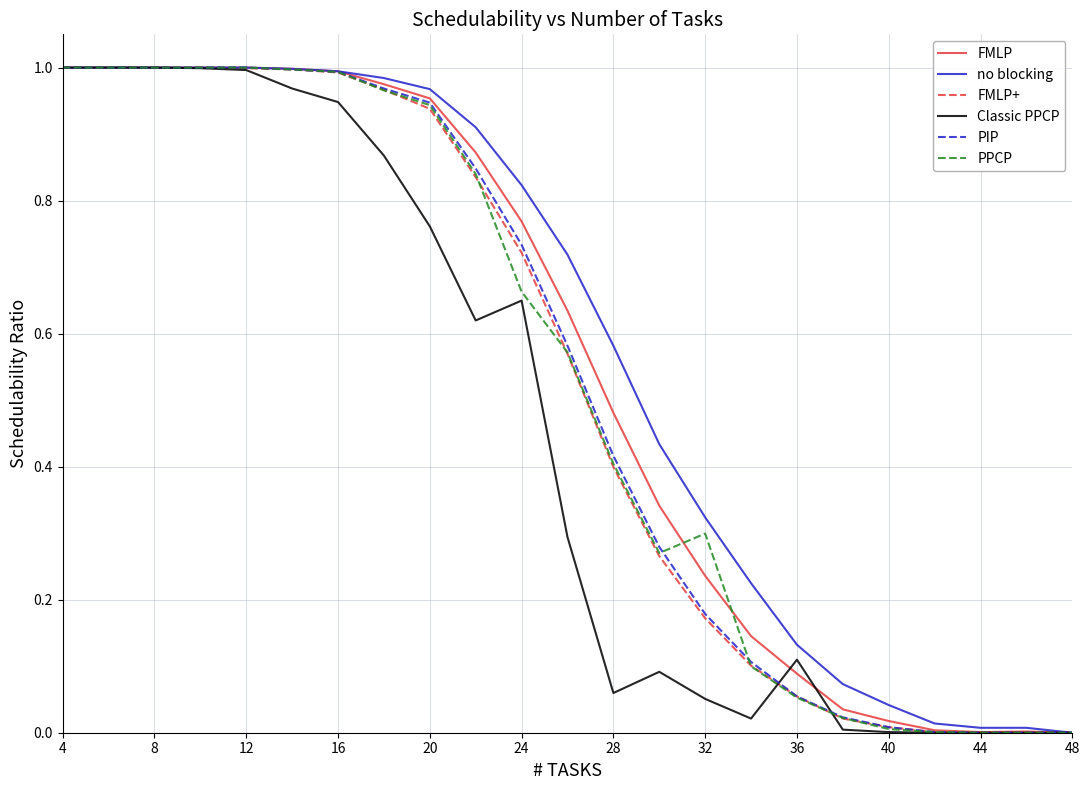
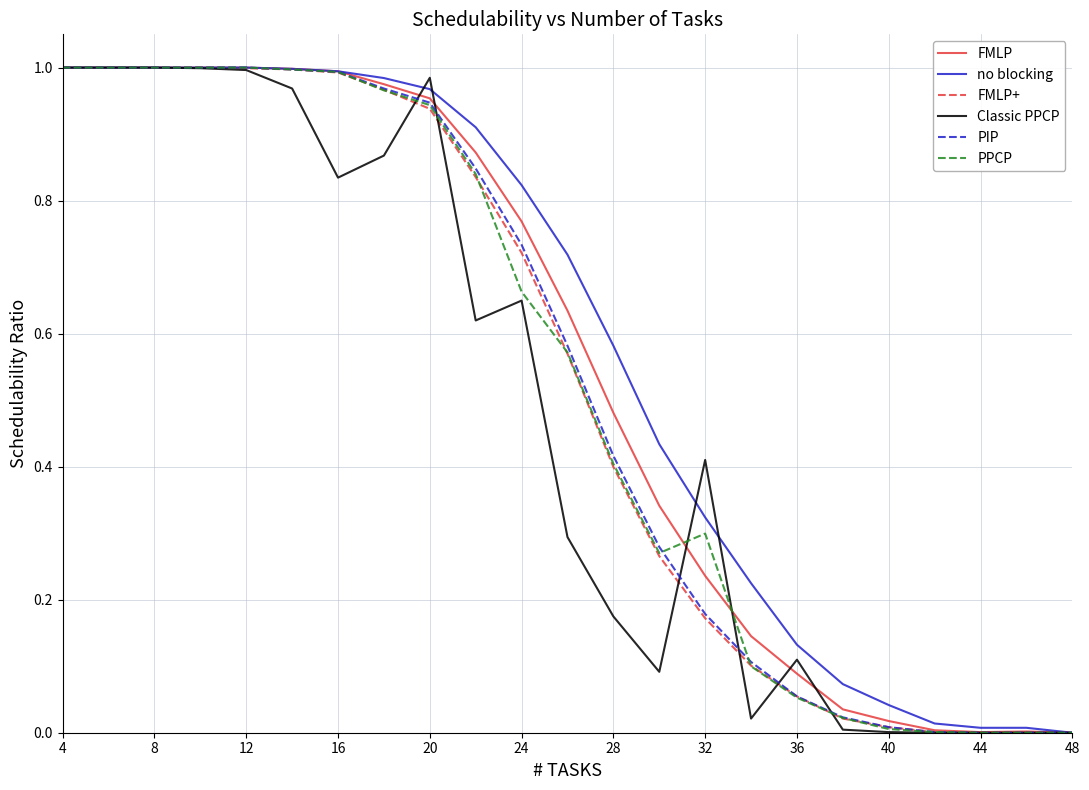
  {
    "Classic PPCP": {
-     "16": 0.95,
-     "20": 0.76,
+     "16": 0.83,
+     "20": 0.98,
      "24": 0.65,
-     "28": 0.06,
-     "32": 0.05,
+     "28": 0.17,
+     "32": 0.41,
      "36": 0.11,
      "40": 0.00
    },
    "PPCP": {
      "24": 0.66,
      "28": 0.40,
      "32": 0.30
    }
  }
